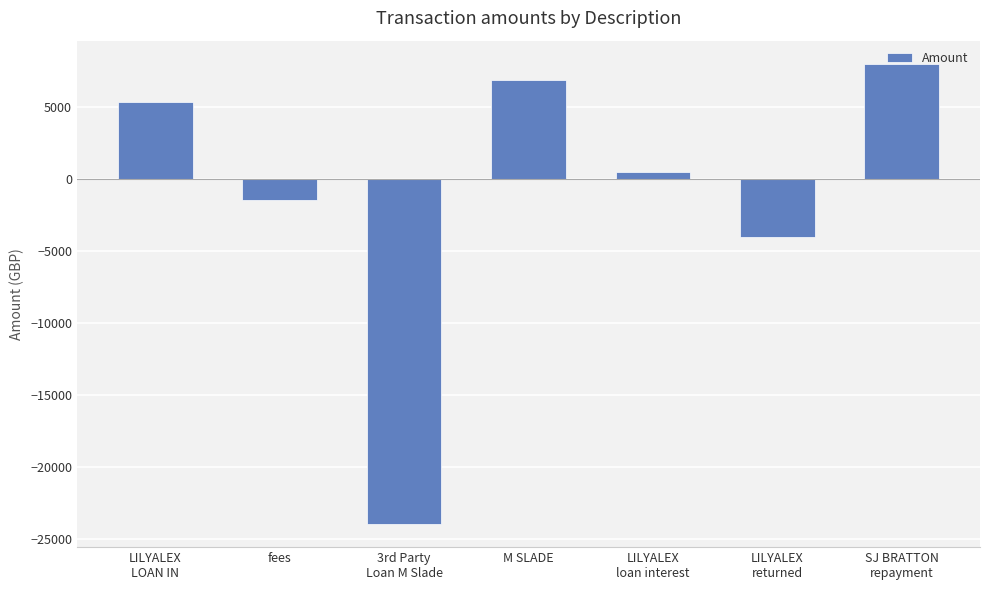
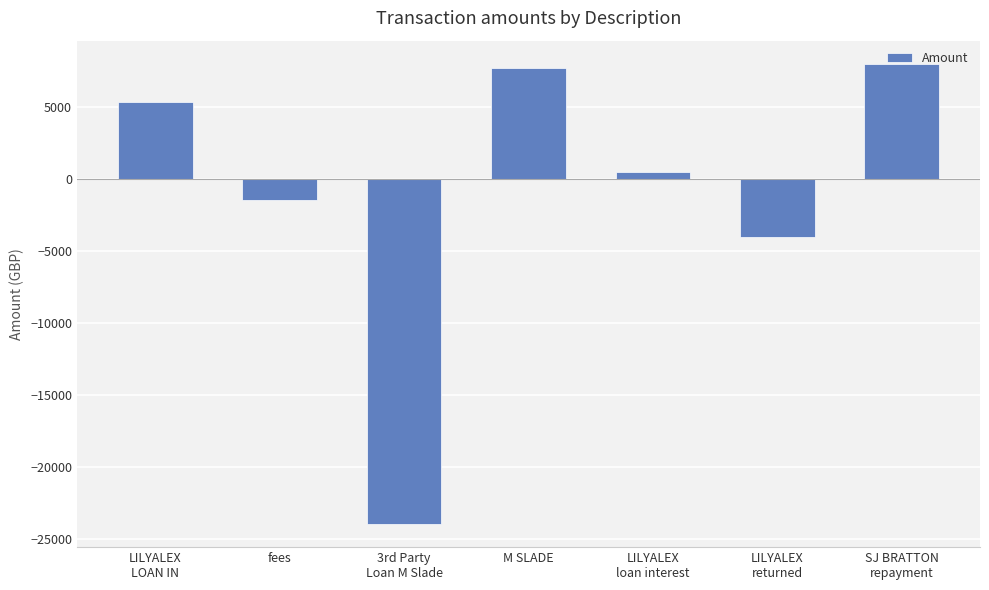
  {
    "LILYALEX LOAN IN": 5300,
    "fees": -1500,
    "3rd Party Loan M Slade": -24000,
-   "M SLADE": 6900,
+   "M SLADE": 7700,
    "LILYALEX loan interest": 500,
    "LILYALEX returned": -4000,
    "SJ BRATTON repayment": 8000
  }
